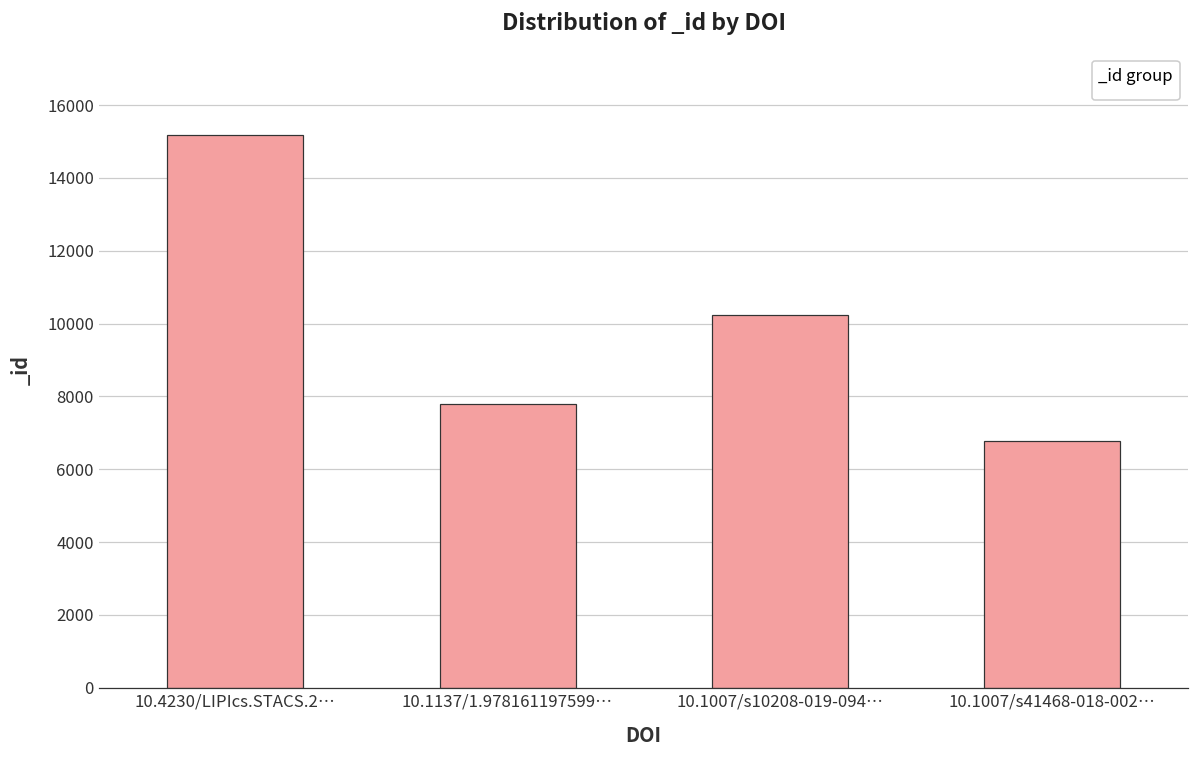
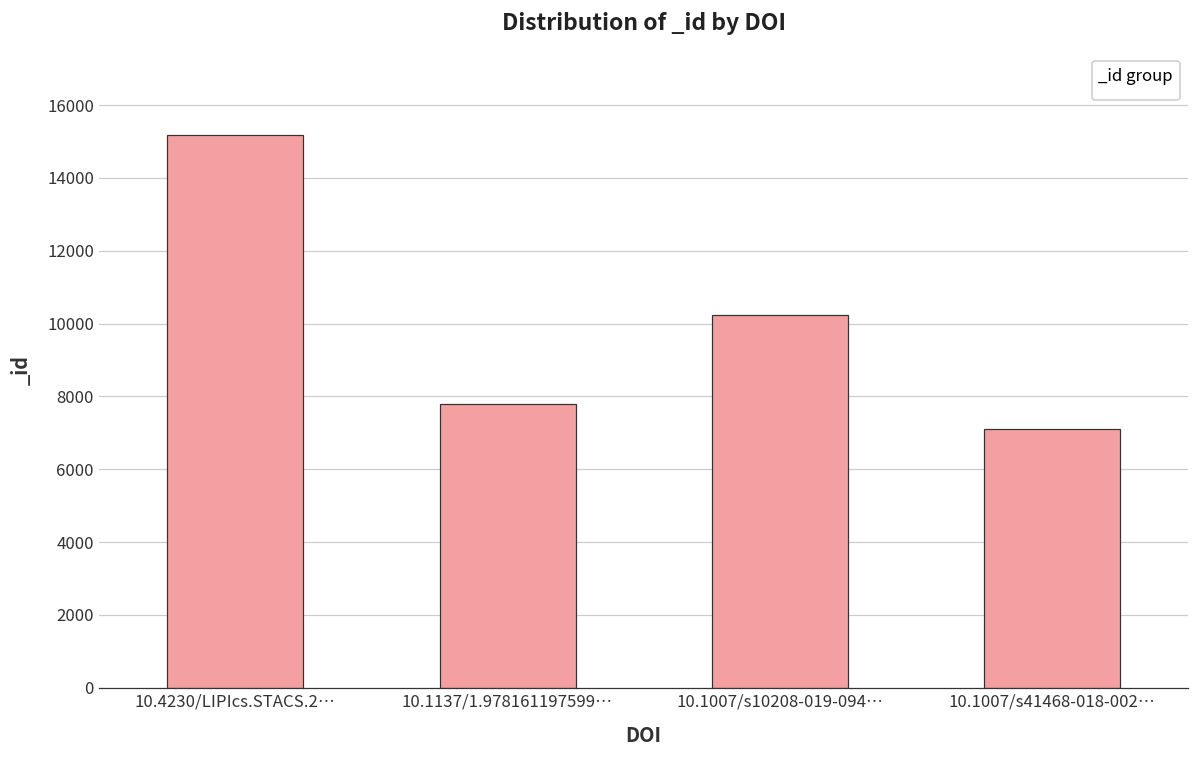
  {
    "10.4230/LIPIcs.STACS.2…": 15200,
    "10.1137/1.978161197599…": 7800,
    "10.1007/s10208-019-094…": 10200,
-   "10.1007/s41468-018-002…": 6800
+   "10.1007/s41468-018-002…": 7100
  }
